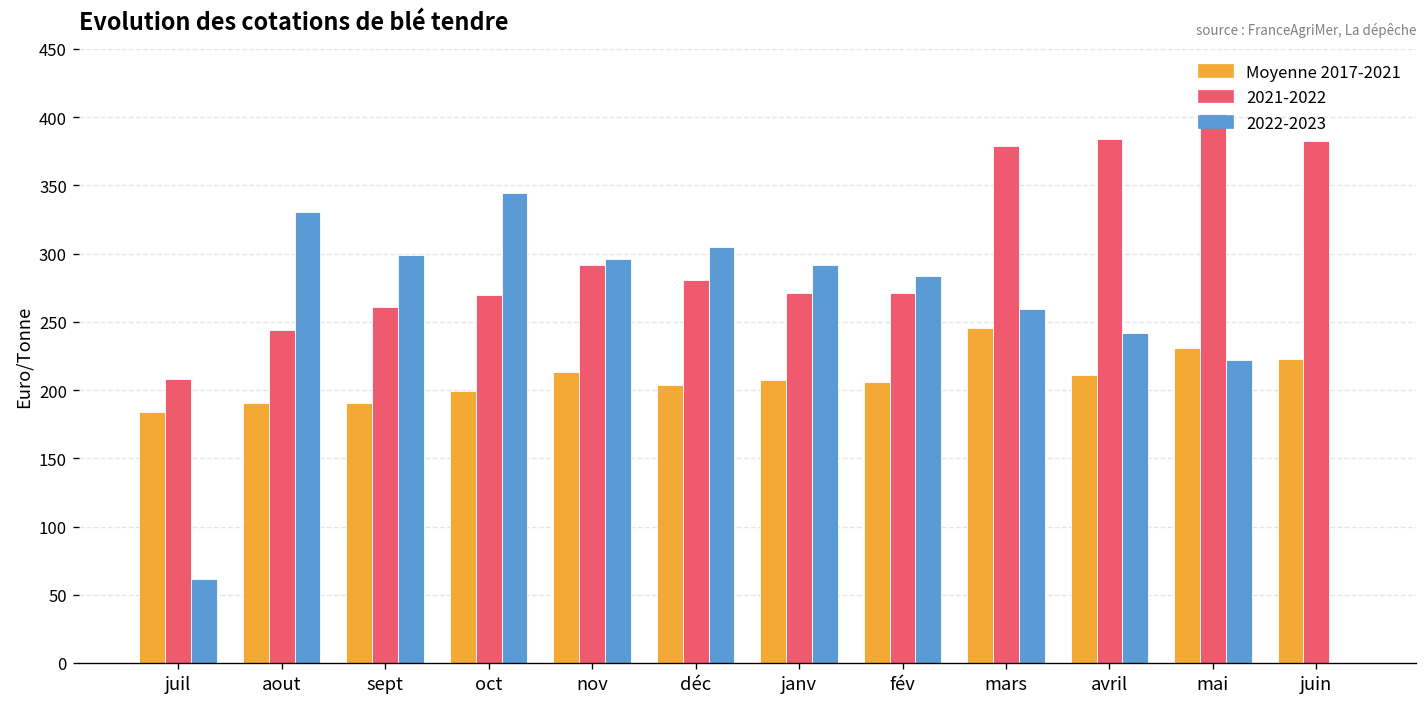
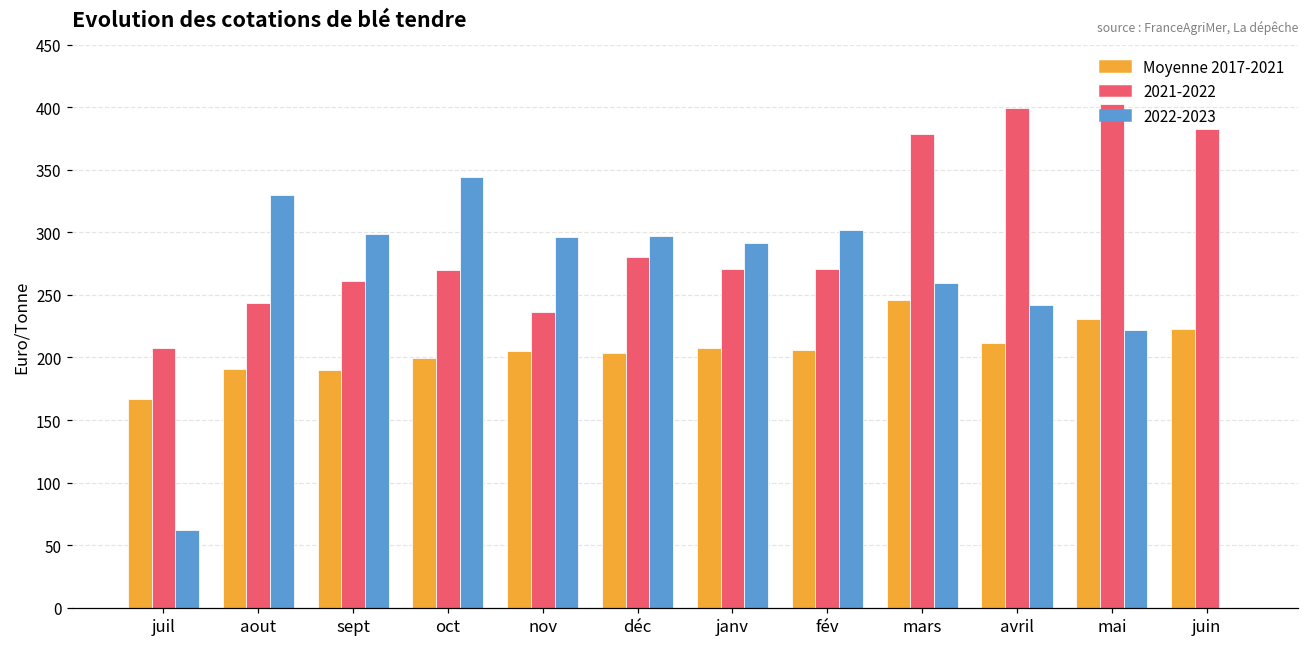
  {
    "Moyenne 2017-2021": {
-     "juil": 184,
+     "juil": 167,
      "aout": 191,
      "sept": 190,
      "oct": 200,
-     "nov": 213,
+     "nov": 205,
      "déc": 204,
      "janv": 207,
      "fév": 206,
      "mars": 246,
      "avril": 211,
      "mai": 231,
      "juin": 223
    },
    "2021-2022": {
      "juil": 208,
      "aout": 244,
      "sept": 261,
      "oct": 270,
-     "nov": 292,
+     "nov": 236,
      "déc": 281,
      "janv": 271,
      "fév": 271,
      "mars": 379,
-     "avril": 384,
+     "avril": 400,
      "mai": 402,
      "juin": 383
    },
    "2022-2023": {
      "juil": 62,
      "aout": 330,
      "sept": 299,
      "oct": 344,
      "nov": 296,
-     "déc": 305,
+     "déc": 297,
      "janv": 291,
-     "fév": 284,
+     "fév": 302,
      "mars": 259,
      "avril": 242,
      "mai": 222,
      "juin": 0
    }
  }
